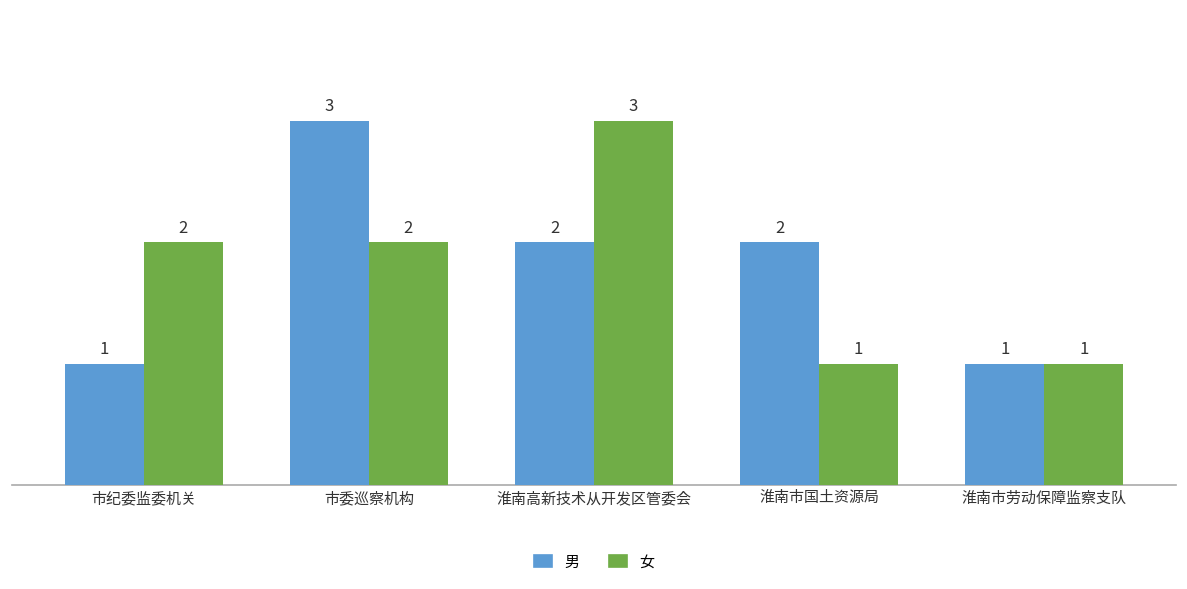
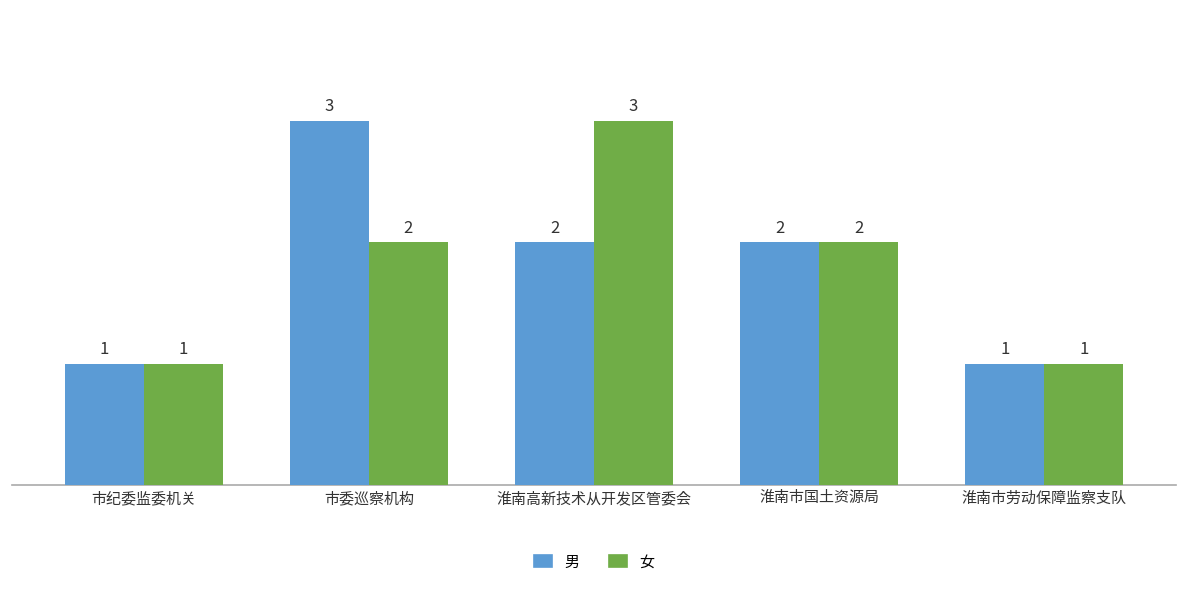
  {
    "男": {
      "市纪委监委机关": 1,
      "市委巡察机构": 3,
      "淮南高新技术从开发区管委会": 2,
      "淮南市国土资源局": 2,
      "淮南市劳动保障监察支队": 1
    },
    "女": {
-     "市纪委监委机关": 2,
+     "市纪委监委机关": 1,
      "市委巡察机构": 2,
      "淮南高新技术从开发区管委会": 3,
-     "淮南市国土资源局": 1,
+     "淮南市国土资源局": 2,
      "淮南市劳动保障监察支队": 1
    }
  }
